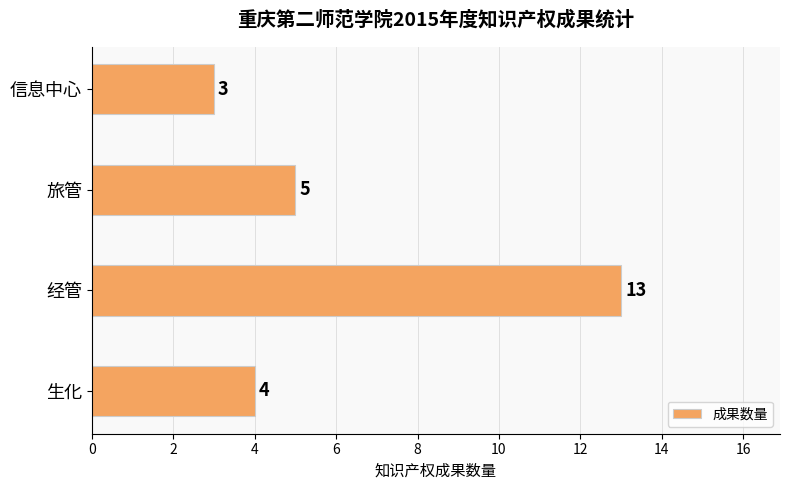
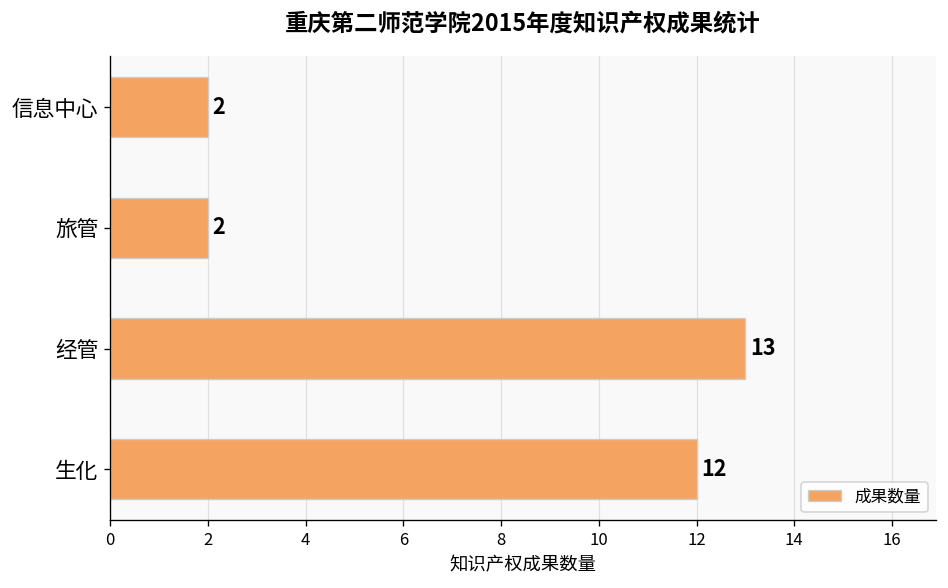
  {
-   "信息中心": 3,
-   "旅管": 5,
+   "信息中心": 2,
+   "旅管": 2,
    "经管": 13,
-   "生化": 4
+   "生化": 12
  }
